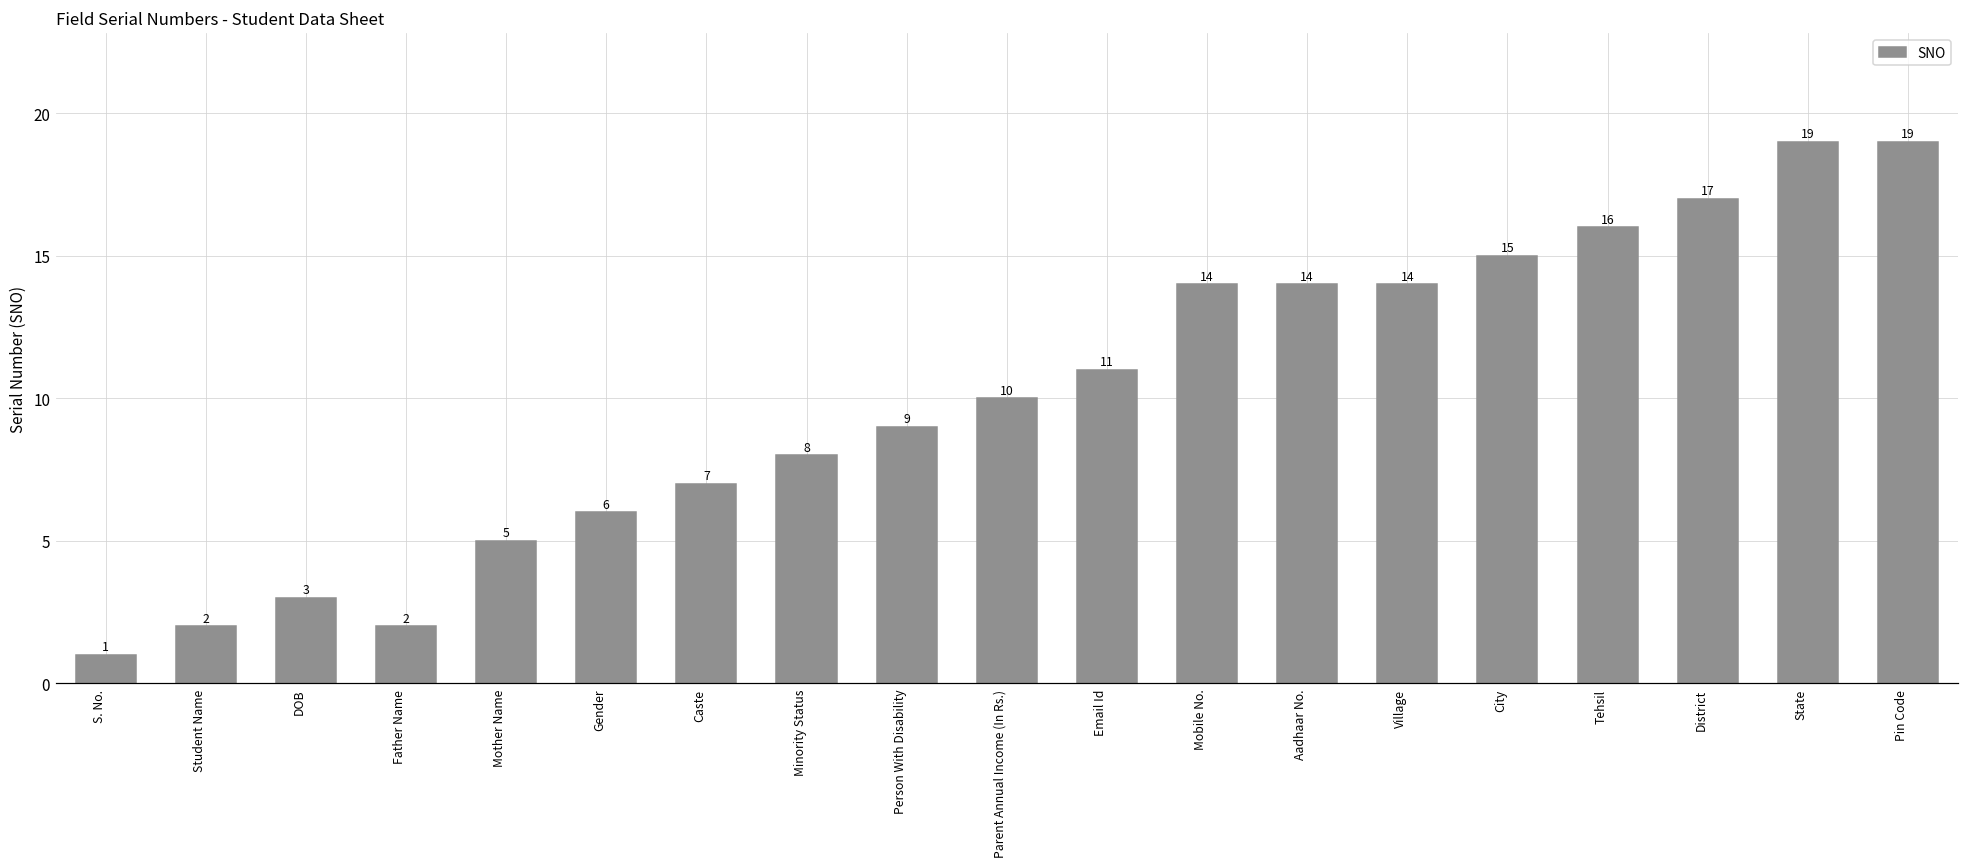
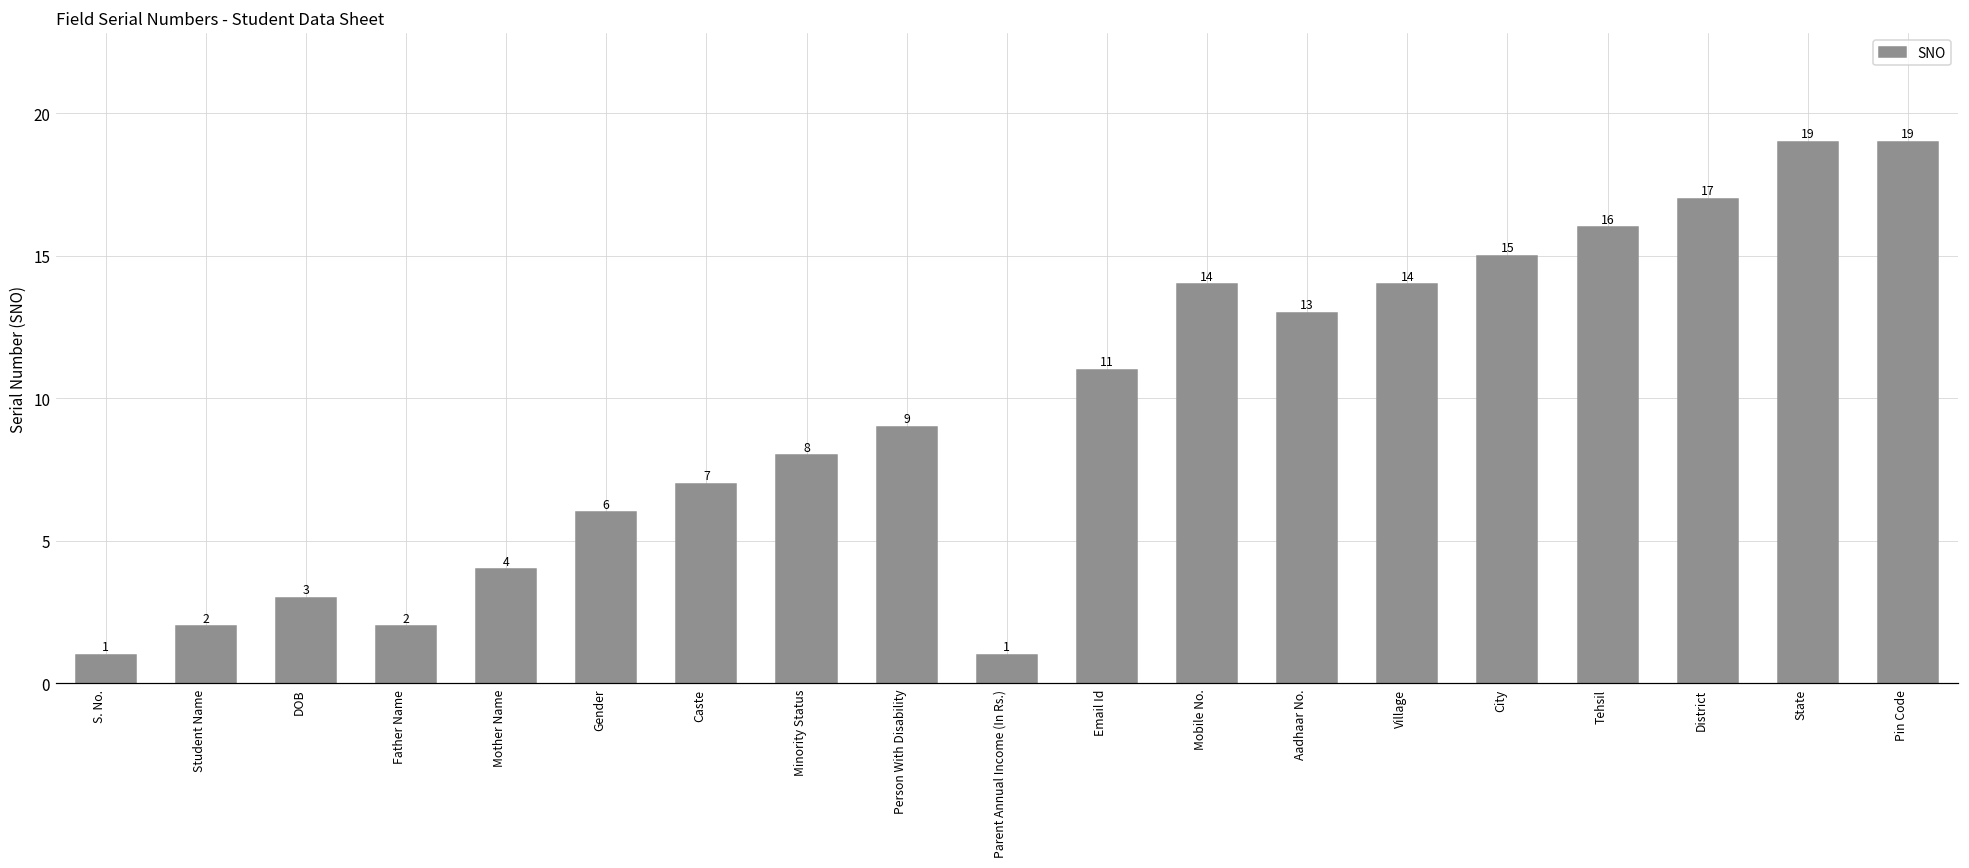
  {
    "S. No.": 1,
    "Student Name": 2,
    "DOB": 3,
    "Father Name": 2,
-   "Mother Name": 5,
+   "Mother Name": 4,
    "Gender": 6,
    "Caste": 7,
    "Minority Status": 8,
    "Person With Disability": 9,
-   "Parent Annual Income (In Rs.)": 10,
+   "Parent Annual Income (In Rs.)": 1,
    "Email Id": 11,
    "Mobile No.": 14,
-   "Aadhaar No.": 14,
+   "Aadhaar No.": 13,
    "Village": 14,
    "City": 15,
    "Tehsil": 16,
    "District": 17,
    "State": 19,
    "Pin Code": 19
  }
